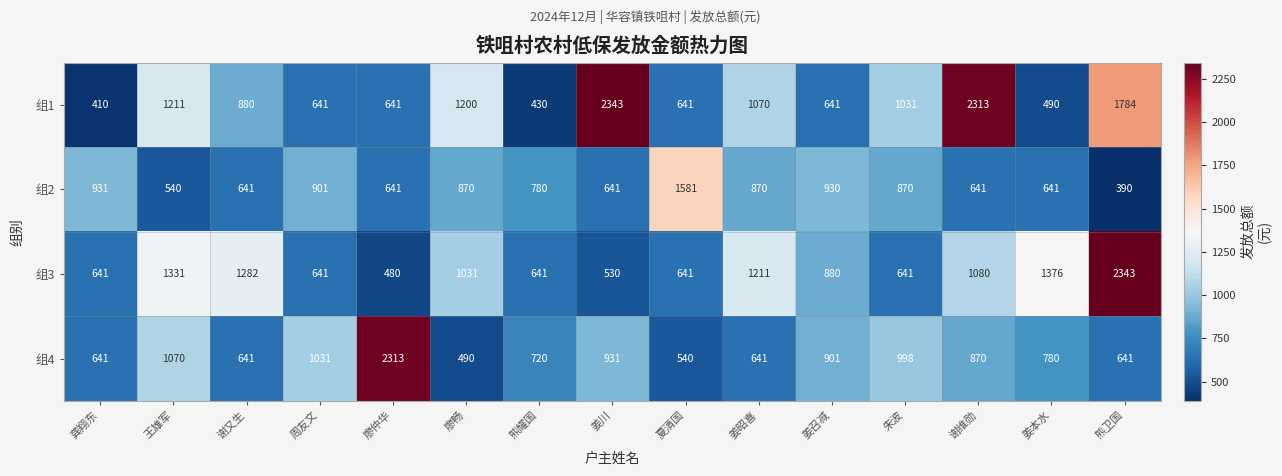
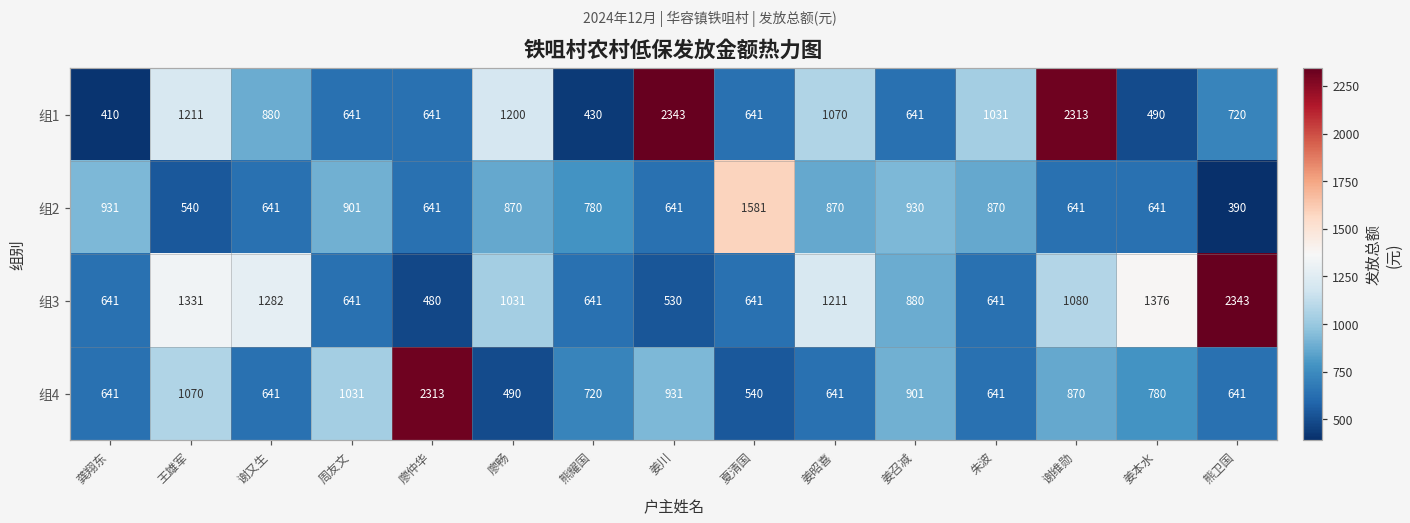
  {
    "组1": {
      "龚翔东": 410,
      "王雄军": 1211,
      "谢又生": 880,
      "周友文": 641,
      "廖仲华": 641,
      "廖畅": 1200,
      "熊耀国": 430,
      "姜川": 2343,
      "夏清国": 641,
      "姜昭喜": 1070,
      "姜召减": 641,
      "朱波": 1031,
      "谢维勋": 2313,
      "姜本水": 490,
-     "熊卫国": 1784
+     "熊卫国": 720
    },
    "组2": {
      "龚翔东": 931,
      "王雄军": 540,
      "谢又生": 641,
      "周友文": 901,
      "廖仲华": 641,
      "廖畅": 870,
      "熊耀国": 780,
      "姜川": 641,
      "夏清国": 1581,
      "姜昭喜": 870,
      "姜召减": 930,
      "朱波": 870,
      "谢维勋": 641,
      "姜本水": 641,
      "熊卫国": 390
    },
    "组3": {
      "龚翔东": 641,
      "王雄军": 1331,
      "谢又生": 1282,
      "周友文": 641,
      "廖仲华": 480,
      "廖畅": 1031,
      "熊耀国": 641,
      "姜川": 530,
      "夏清国": 641,
      "姜昭喜": 1211,
      "姜召减": 880,
      "朱波": 641,
      "谢维勋": 1080,
      "姜本水": 1376,
      "熊卫国": 2343
    },
    "组4": {
      "龚翔东": 641,
      "王雄军": 1070,
      "谢又生": 641,
      "周友文": 1031,
      "廖仲华": 2313,
      "廖畅": 490,
      "熊耀国": 720,
      "姜川": 931,
      "夏清国": 540,
      "姜昭喜": 641,
      "姜召减": 901,
-     "朱波": 998,
+     "朱波": 641,
      "谢维勋": 870,
      "姜本水": 780,
      "熊卫国": 641
    }
  }
